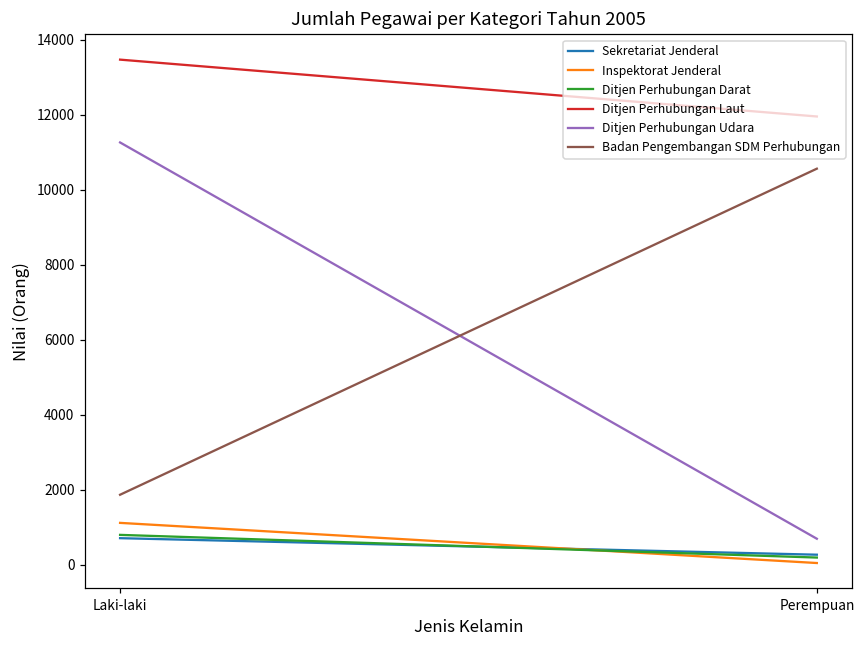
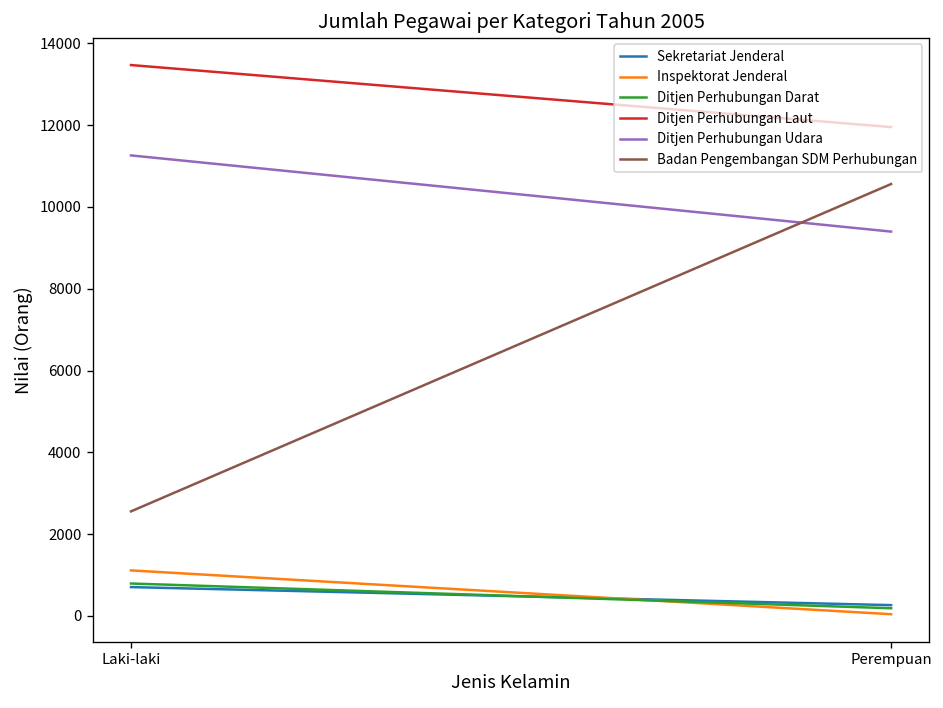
  {
    "Sekretariat Jenderal": {
      "Laki-laki": 700,
      "Perempuan": 300
    },
    "Inspektorat Jenderal": {
      "Laki-laki": 1100,
      "Perempuan": 0
    },
    "Ditjen Perhubungan Darat": {
      "Laki-laki": 800,
      "Perempuan": 200
    },
    "Ditjen Perhubungan Laut": {
      "Laki-laki": 13500
    },
    "Ditjen Perhubungan Udara": {
      "Laki-laki": 11300,
-     "Perempuan": 700
+     "Perempuan": 9400
    },
    "Badan Pengembangan SDM Perhubungan": {
-     "Laki-laki": 1900,
+     "Laki-laki": 2600,
      "Perempuan": 10600
    }
  }
